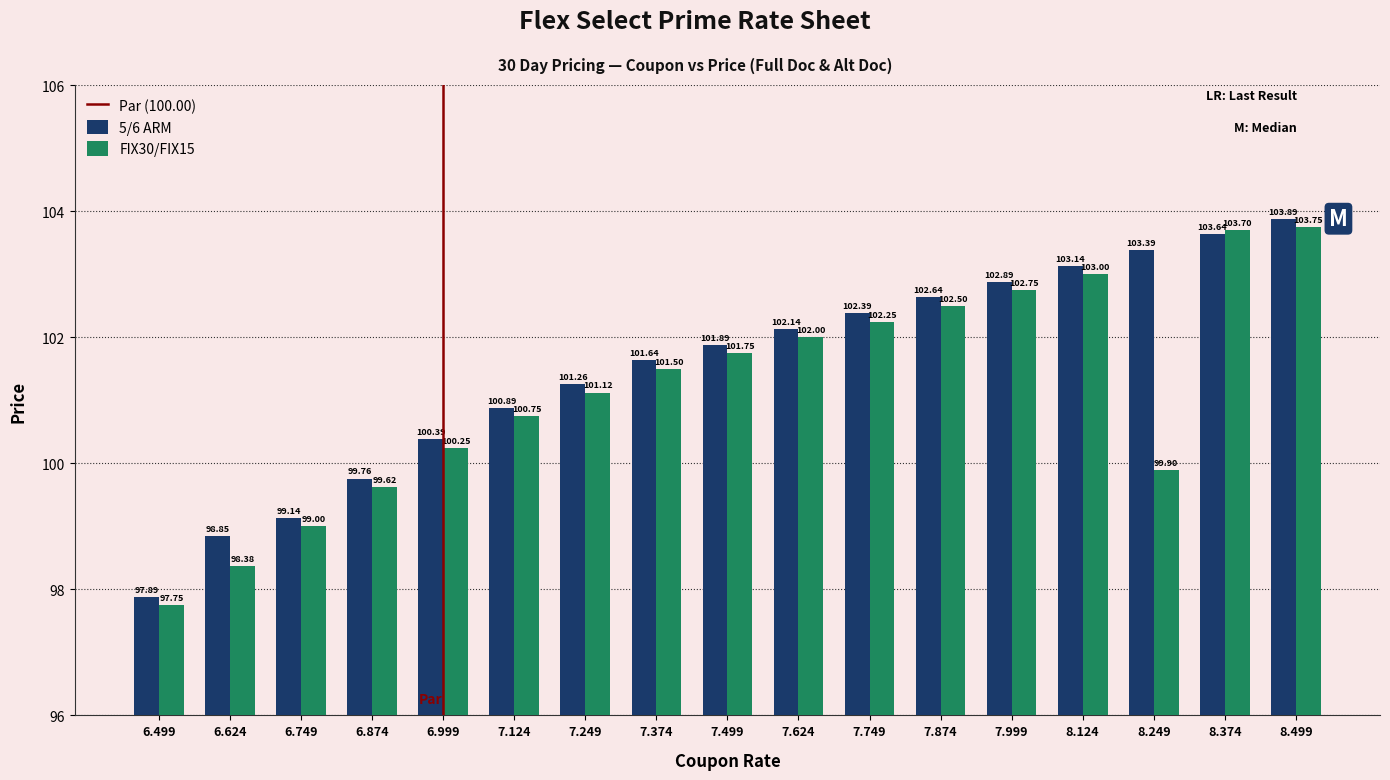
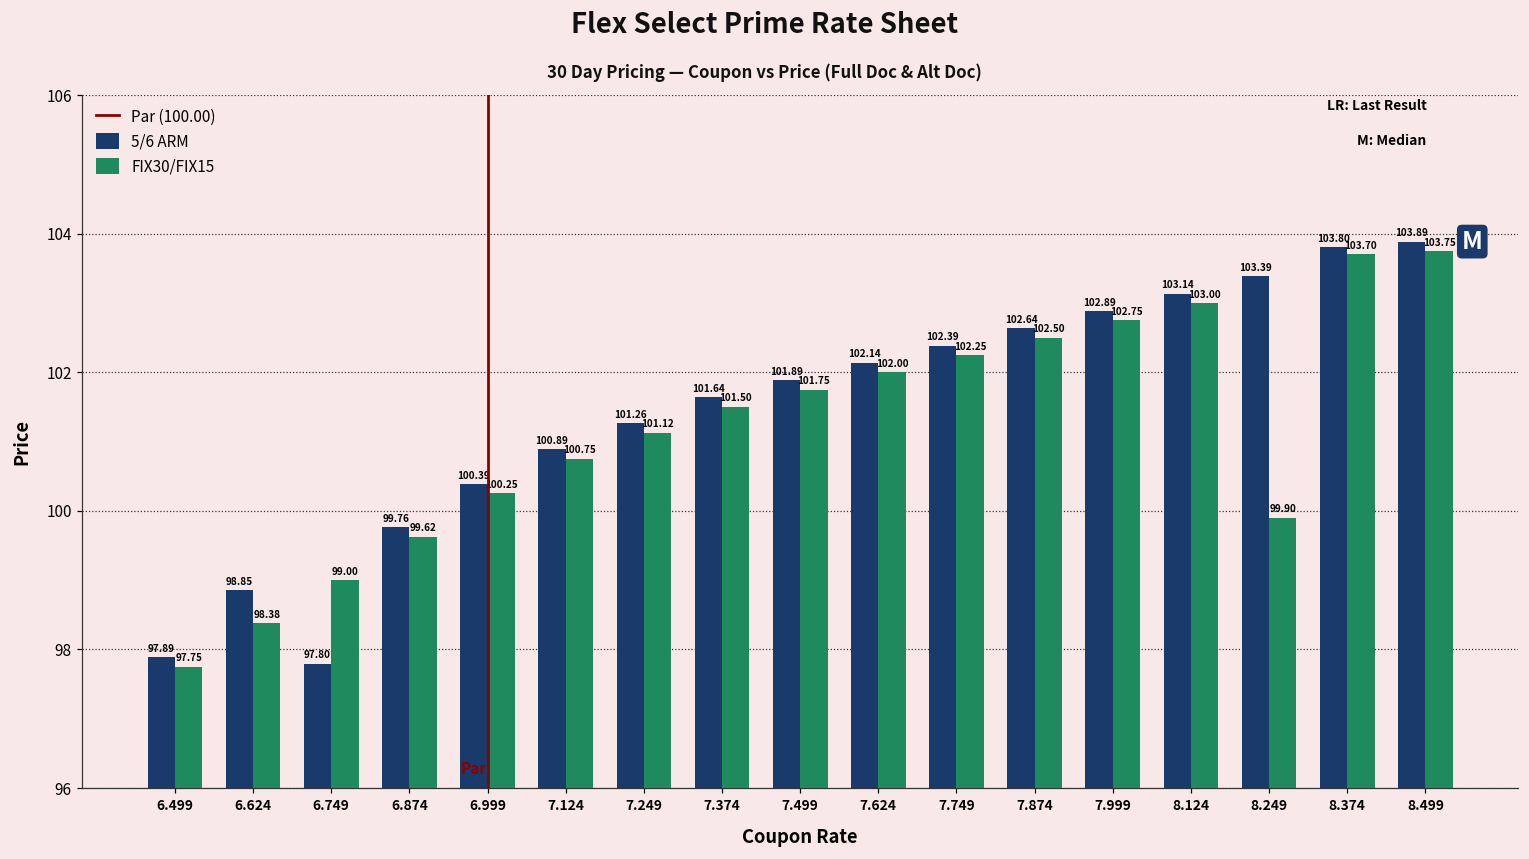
  {
    "5/6 ARM": {
      "6.499": 97.89,
      "6.624": 98.85,
-     "6.749": 99.14,
+     "6.749": 97.80,
      "6.874": 99.76,
      "6.999": 100.39,
      "7.124": 100.89,
      "7.249": 101.26,
      "7.374": 101.64,
      "7.499": 101.89,
      "7.624": 102.14,
      "7.749": 102.39,
      "7.874": 102.64,
      "7.999": 102.89,
      "8.124": 103.14,
      "8.249": 103.39,
-     "8.374": 103.64,
+     "8.374": 103.80,
      "8.499": 103.89
    },
    "FIX30/FIX15": {
      "6.499": 97.75,
      "6.624": 98.38,
      "6.749": 99.00,
      "6.874": 99.62,
      "6.999": 100.25,
      "7.124": 100.75,
      "7.249": 101.12,
      "7.374": 101.50,
      "7.499": 101.75,
      "7.624": 102.00,
      "7.749": 102.25,
      "7.874": 102.50,
      "7.999": 102.75,
      "8.124": 103.00,
      "8.249": 99.90,
      "8.374": 103.70,
      "8.499": 103.75
    }
  }
